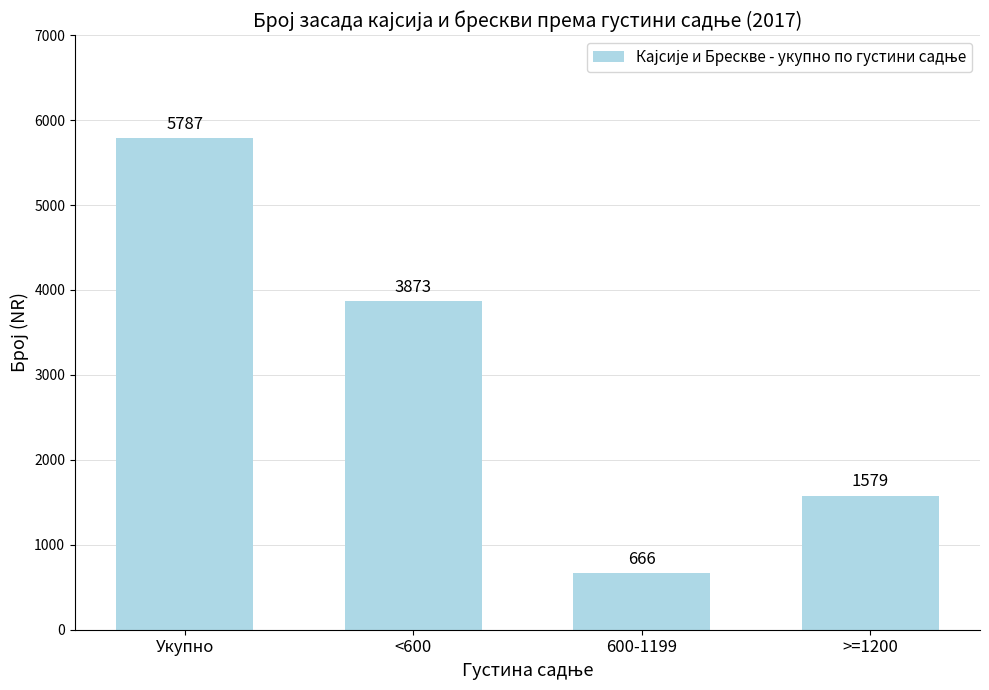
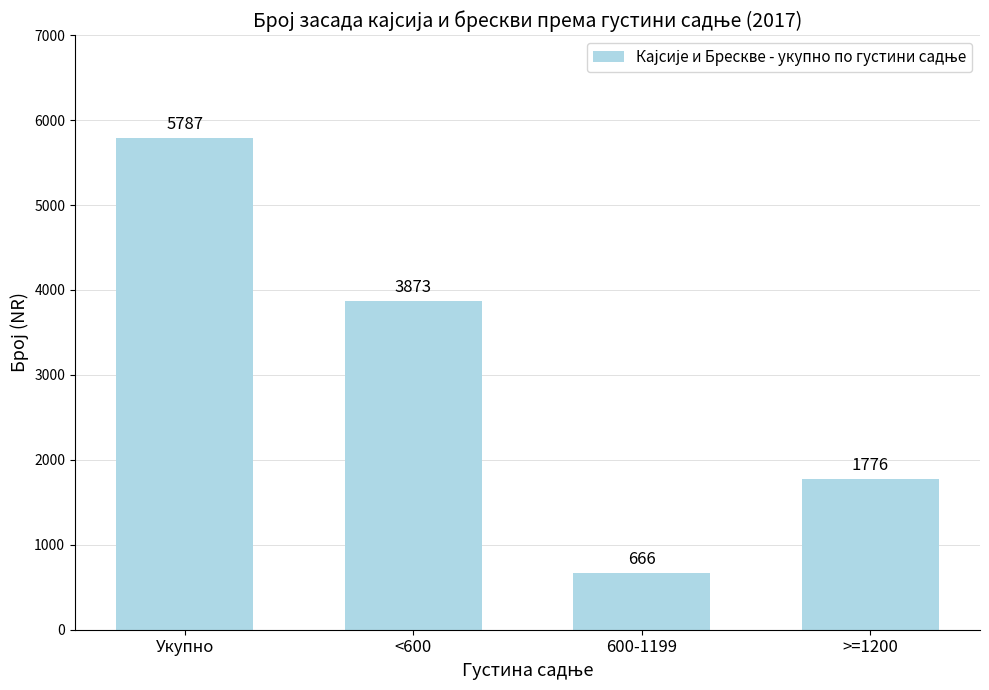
  {
    "Укупно": 5787,
    "<600": 3873,
    "600-1199": 666,
-   ">=1200": 1579
+   ">=1200": 1776
  }
